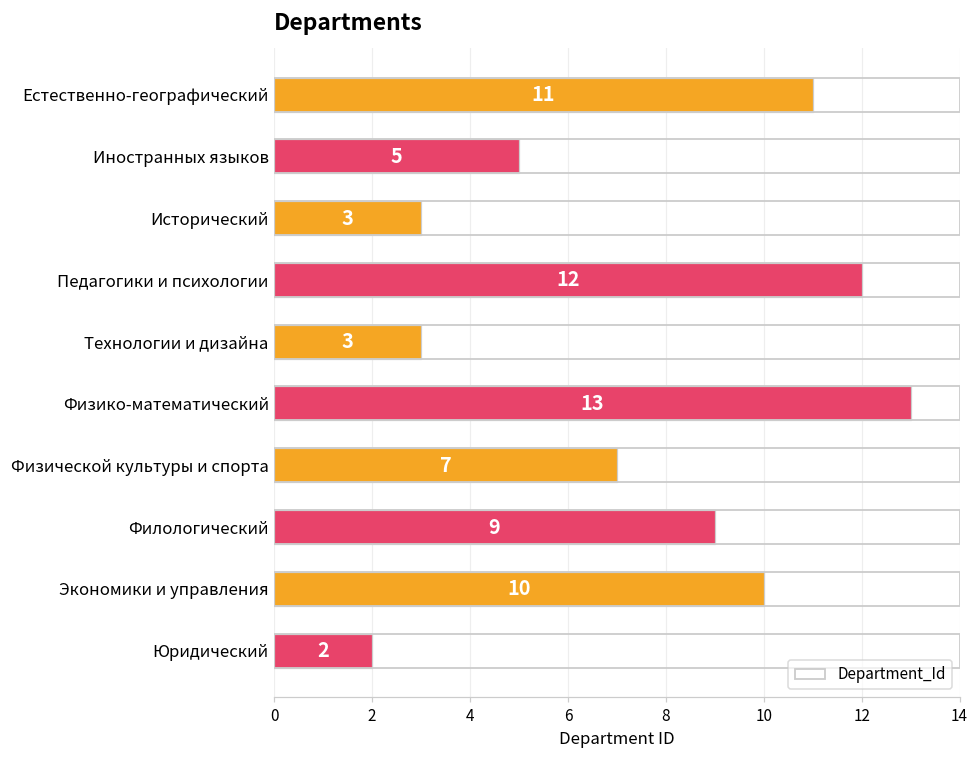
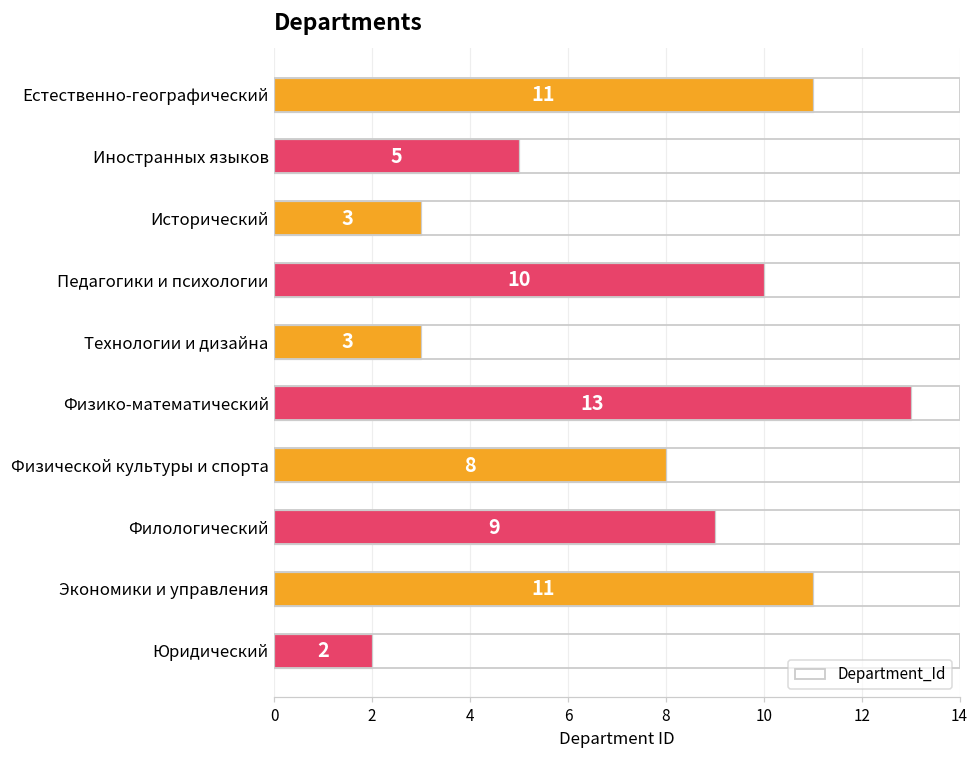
  {
    "Естественно-географический": 11,
    "Иностранных языков": 5,
    "Исторический": 3,
-   "Педагогики и психологии": 12,
+   "Педагогики и психологии": 10,
    "Технологии и дизайна": 3,
    "Физико-математический": 13,
-   "Физической культуры и спорта": 7,
+   "Физической культуры и спорта": 8,
    "Филологический": 9,
-   "Экономики и управления": 10,
+   "Экономики и управления": 11,
    "Юридический": 2
  }
